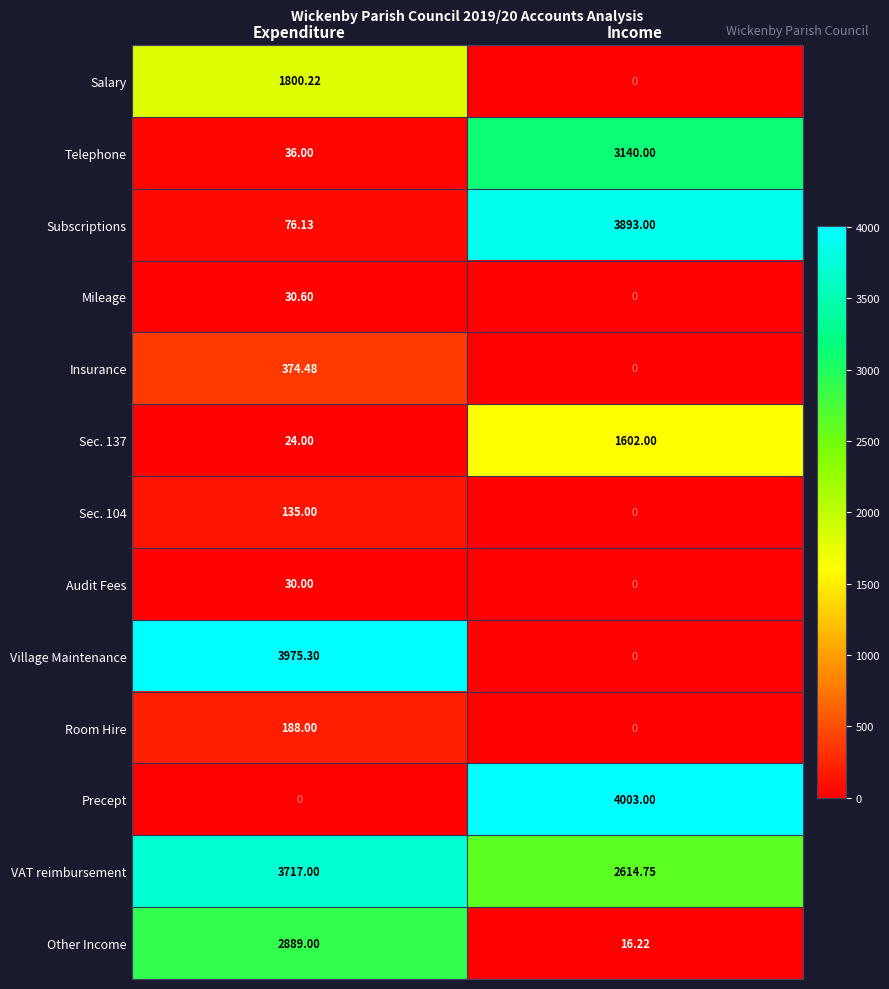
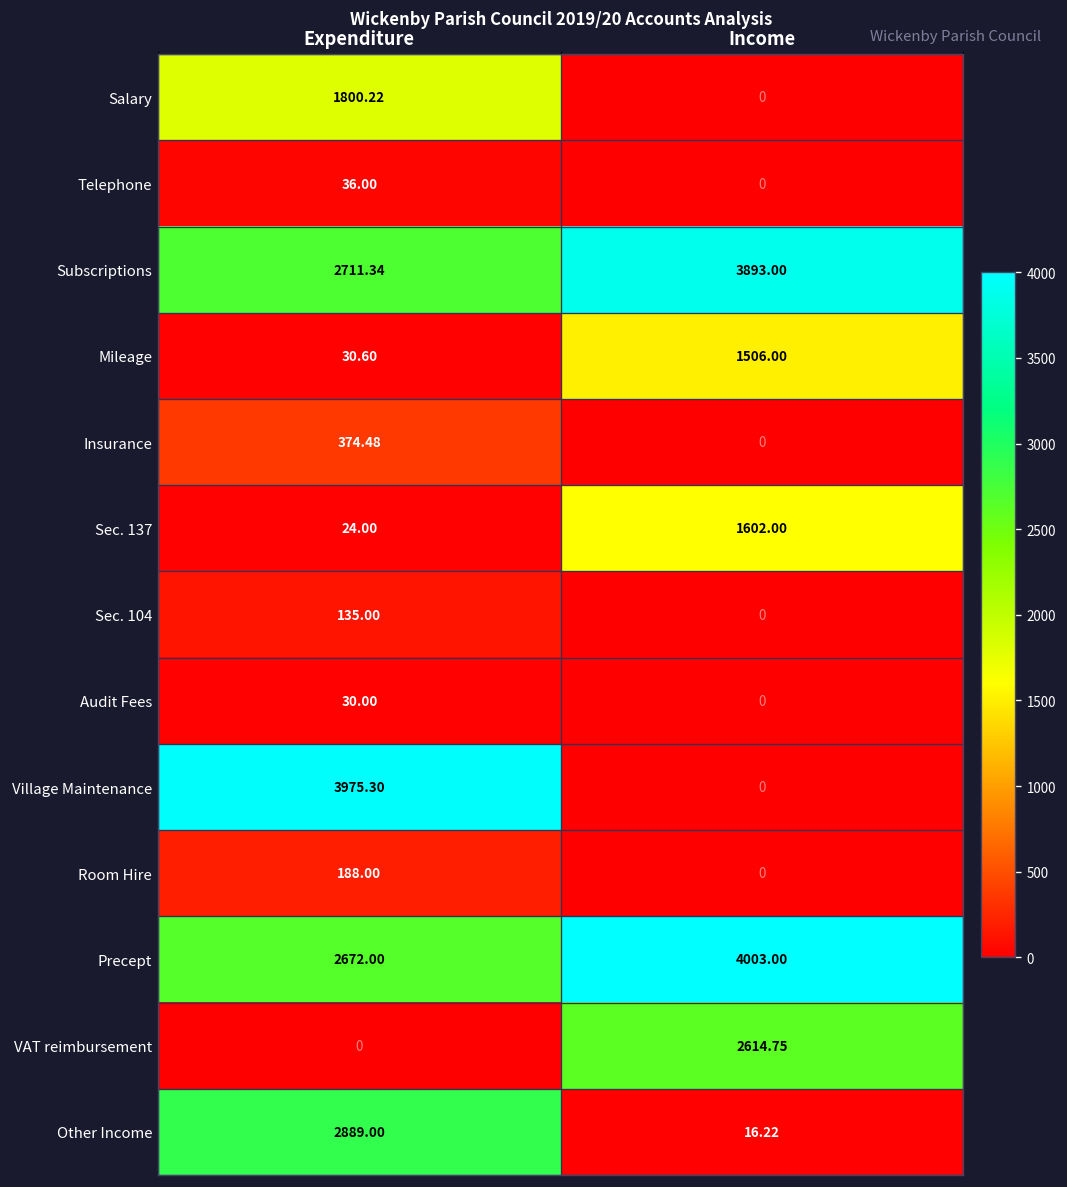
  {
    "Salary": {
      "Expenditure": 1800.22,
      "Income": 0
    },
    "Telephone": {
      "Expenditure": 36.00,
-     "Income": 3140.00
+     "Income": 0
    },
    "Subscriptions": {
-     "Expenditure": 76.13,
+     "Expenditure": 2711.34,
      "Income": 3893.00
    },
    "Mileage": {
      "Expenditure": 30.60,
-     "Income": 0
+     "Income": 1506.00
    },
    "Insurance": {
      "Expenditure": 374.48,
      "Income": 0
    },
    "Sec. 137": {
      "Expenditure": 24.00,
      "Income": 1602.00
    },
    "Sec. 104": {
      "Expenditure": 135.00,
      "Income": 0
    },
    "Audit Fees": {
      "Expenditure": 30.00,
      "Income": 0
    },
    "Village Maintenance": {
      "Expenditure": 3975.30,
      "Income": 0
    },
    "Room Hire": {
      "Expenditure": 188.00,
      "Income": 0
    },
    "Precept": {
-     "Expenditure": 0,
+     "Expenditure": 2672.00,
      "Income": 4003.00
    },
    "VAT reimbursement": {
-     "Expenditure": 3717.00,
+     "Expenditure": 0,
      "Income": 2614.75
    },
    "Other Income": {
      "Expenditure": 2889.00,
      "Income": 16.22
    }
  }
